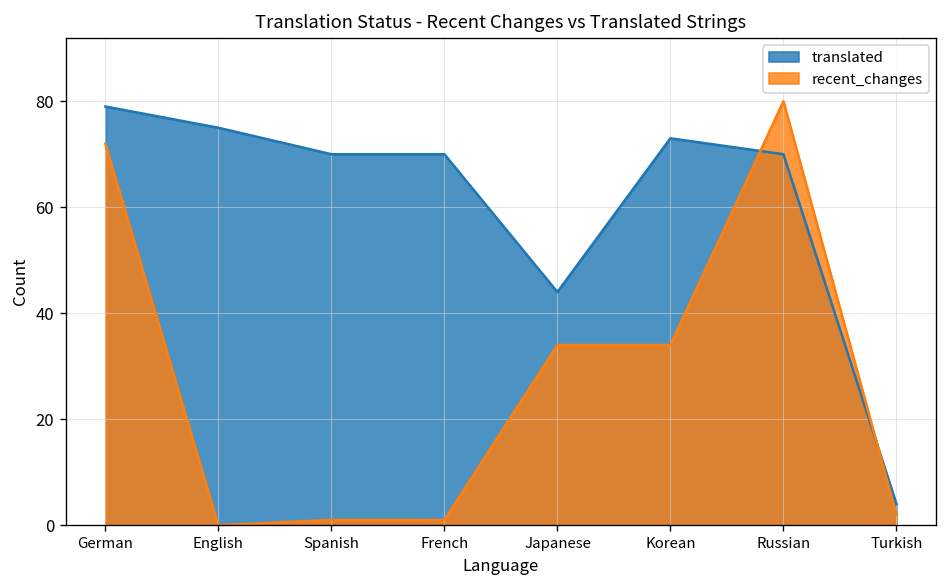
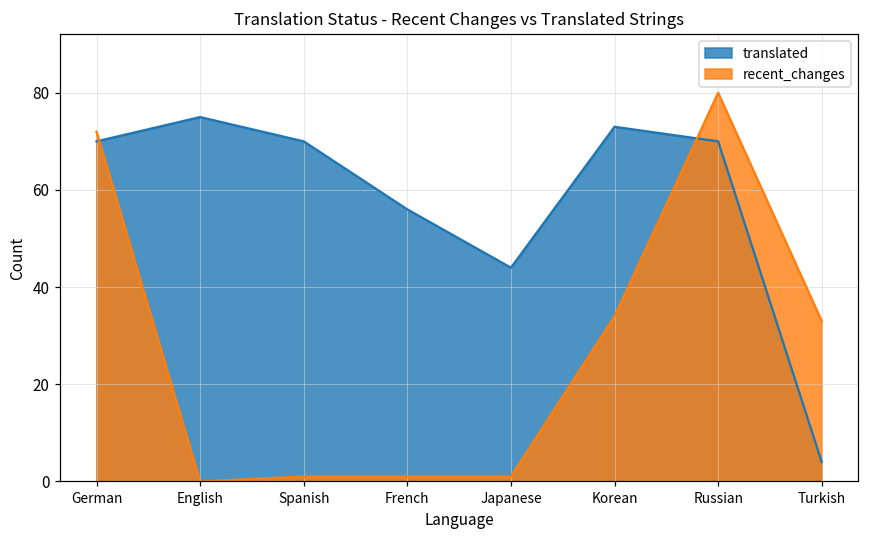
  {
    "translated": {
-     "German": 79,
+     "German": 70,
      "English": 75,
      "Spanish": 70,
-     "French": 70,
+     "French": 56,
      "Japanese": 44,
      "Korean": 73,
      "Russian": 70,
      "Turkish": 4
    },
    "recent_changes": {
      "German": 72,
      "English": 0,
      "Spanish": 1,
      "French": 1,
-     "Japanese": 34,
+     "Japanese": 1,
      "Korean": 34,
      "Russian": 80,
-     "Turkish": 2
+     "Turkish": 33
    }
  }
